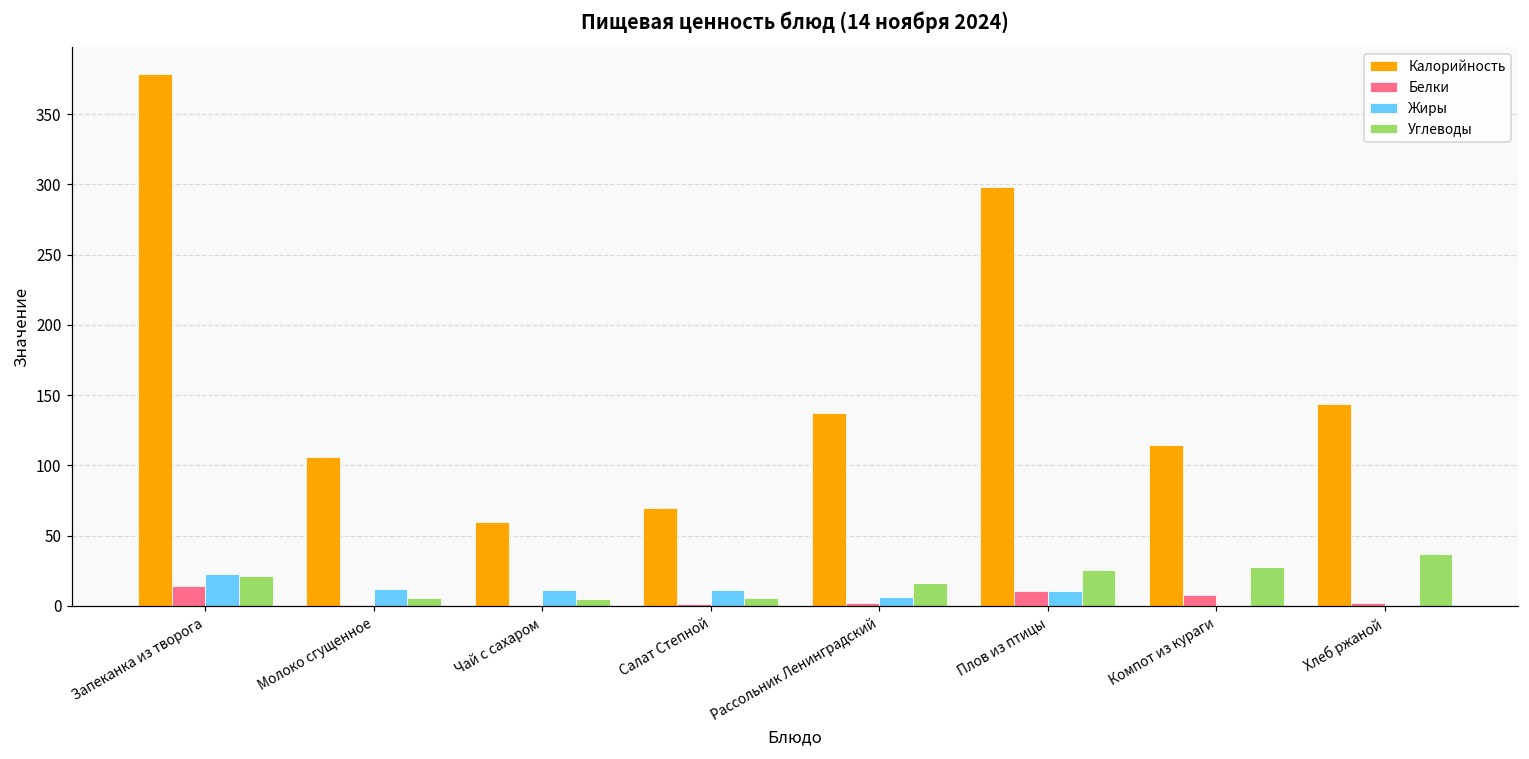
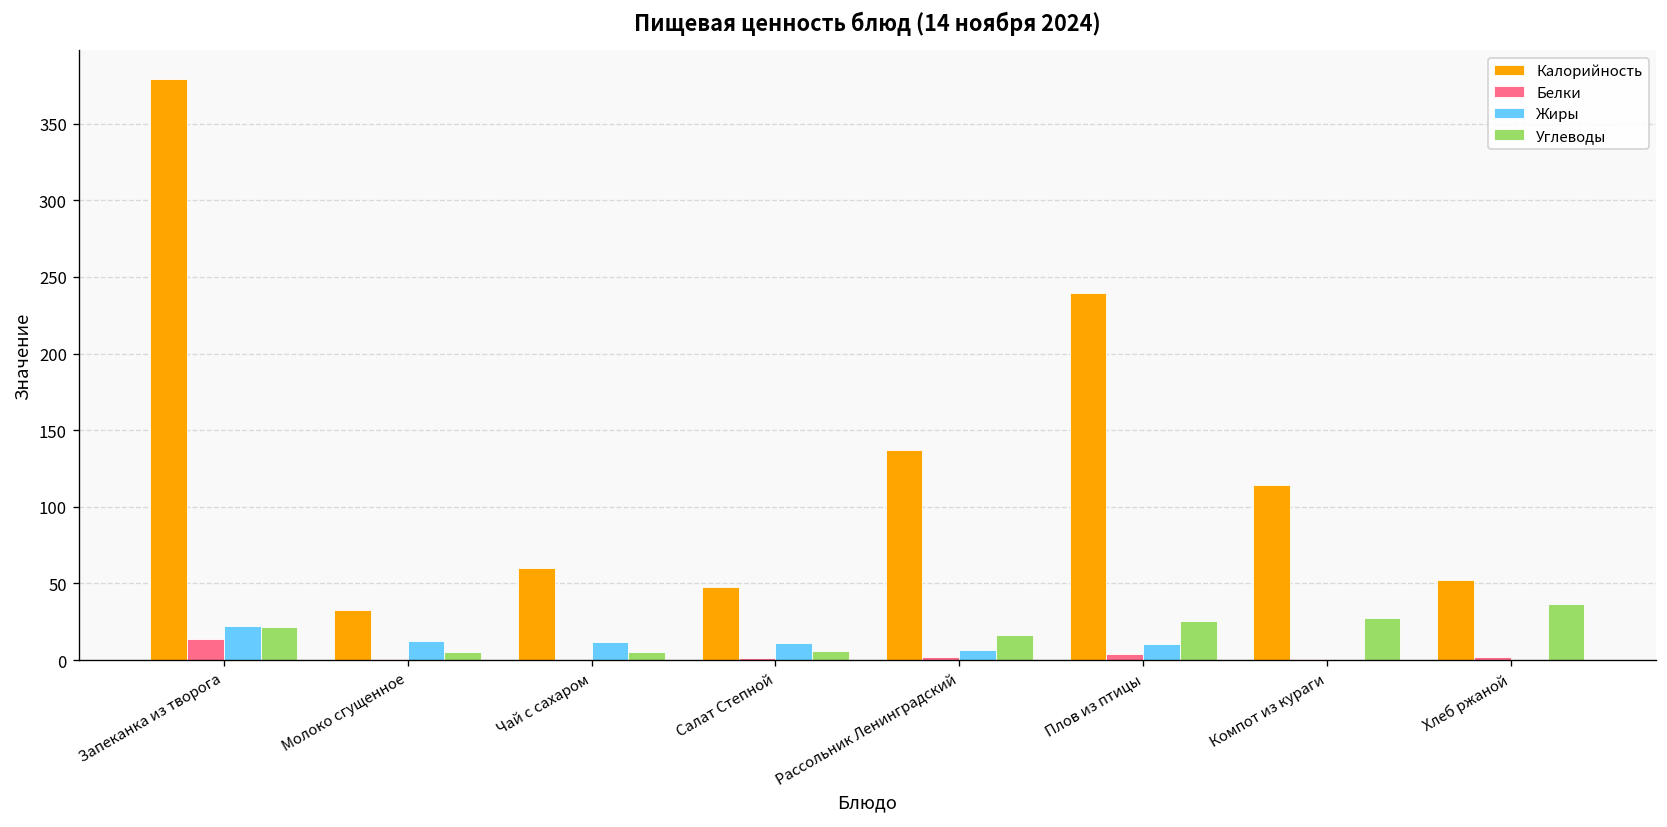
  {
    "Калорийность": {
      "Запеканка из творога": 379,
-     "Молоко сгущенное": 106,
+     "Молоко сгущенное": 33,
      "Чай с сахаром": 60,
-     "Салат Степной": 70,
+     "Салат Степной": 48,
      "Рассольник Ленинградский": 137,
-     "Плов из птицы": 298,
+     "Плов из птицы": 239,
      "Компот из кураги": 114,
-     "Хлеб ржаной": 144
+     "Хлеб ржаной": 52
    },
    "Белки": {
      "Запеканка из творога": 14,
      "Рассольник Ленинградский": 2,
-     "Плов из птицы": 11,
-     "Компот из кураги": 8,
+     "Плов из птицы": 4,
+     "Компот из кураги": 1,
      "Хлеб ржаной": 2
    },
    "Жиры": {
      "Запеканка из творога": 22,
      "Молоко сгущенное": 12,
      "Чай с сахаром": 12,
      "Салат Степной": 11,
      "Рассольник Ленинградский": 7,
      "Плов из птицы": 11
    },
    "Углеводы": {
      "Запеканка из творога": 21,
      "Молоко сгущенное": 6,
      "Чай с сахаром": 5,
      "Салат Степной": 6,
      "Рассольник Ленинградский": 17,
      "Плов из птицы": 25,
      "Компот из кураги": 28,
      "Хлеб ржаной": 37
    }
  }
